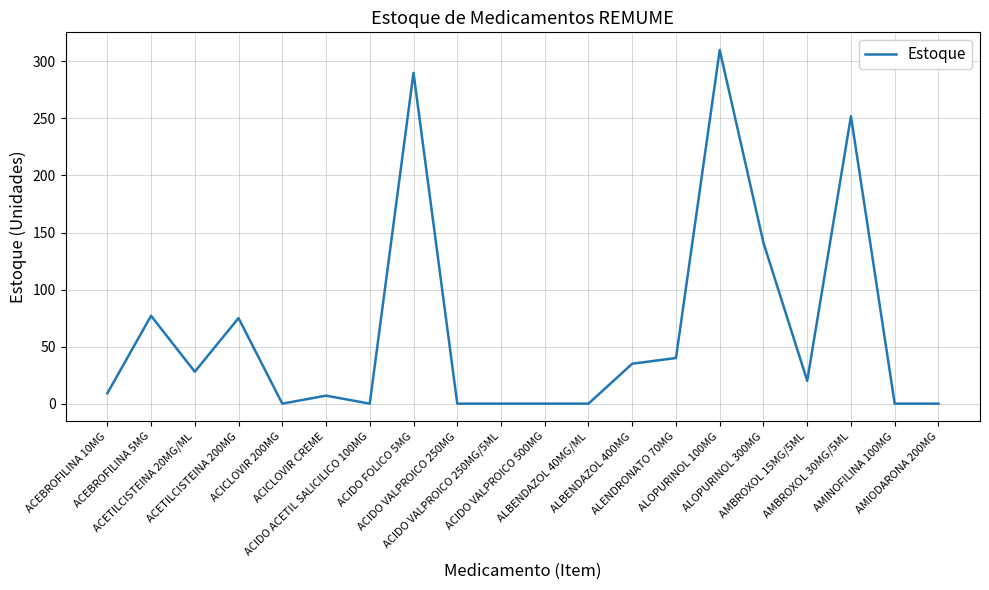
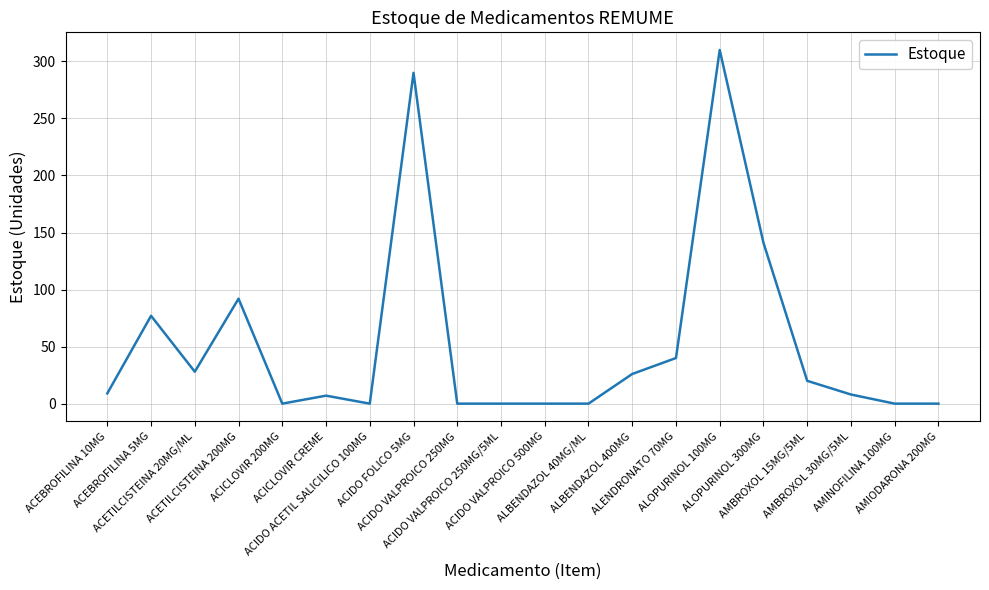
  {
    "ACEBROFILINA 10MG": 9,
    "ACEBROFILINA 5MG": 77,
    "ACETILCISTEINA 20MG/ML": 28,
-   "ACETILCISTEINA 200MG": 75,
+   "ACETILCISTEINA 200MG": 92,
    "ACICLOVIR 200MG": 0,
    "ACICLOVIR CREME": 7,
    "ACIDO ACETIL SALICILICO 100MG": 0,
    "ACIDO FOLICO 5MG": 290,
    "ACIDO VALPROICO 250MG": 0,
    "ACIDO VALPROICO 250MG/5ML": 0,
    "ACIDO VALPROICO 500MG": 0,
    "ALBENDAZOL 40MG/ML": 0,
-   "ALBENDAZOL 400MG": 35,
+   "ALBENDAZOL 400MG": 26,
    "ALENDRONATO 70MG": 40,
    "ALOPURINOL 100MG": 310,
    "ALOPURINOL 300MG": 141,
    "AMBROXOL 15MG/5ML": 20,
-   "AMBROXOL 30MG/5ML": 252,
+   "AMBROXOL 30MG/5ML": 8,
    "AMINOFILINA 100MG": 0,
    "AMIODARONA 200MG": 0
  }
